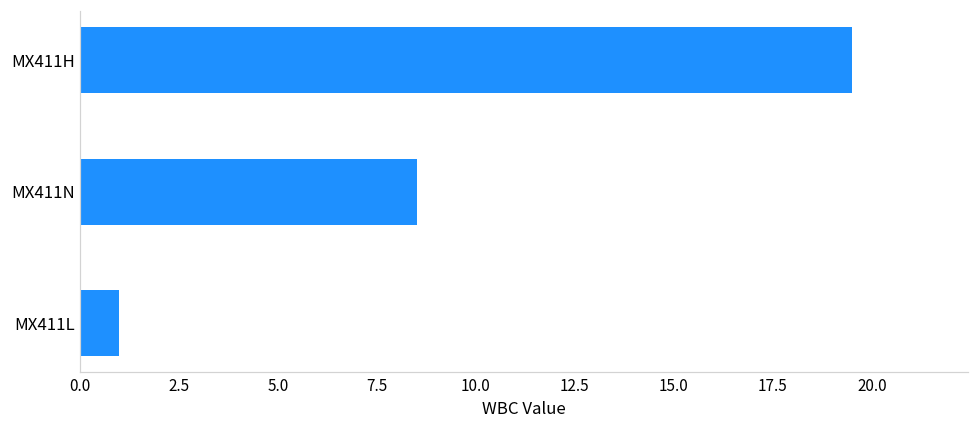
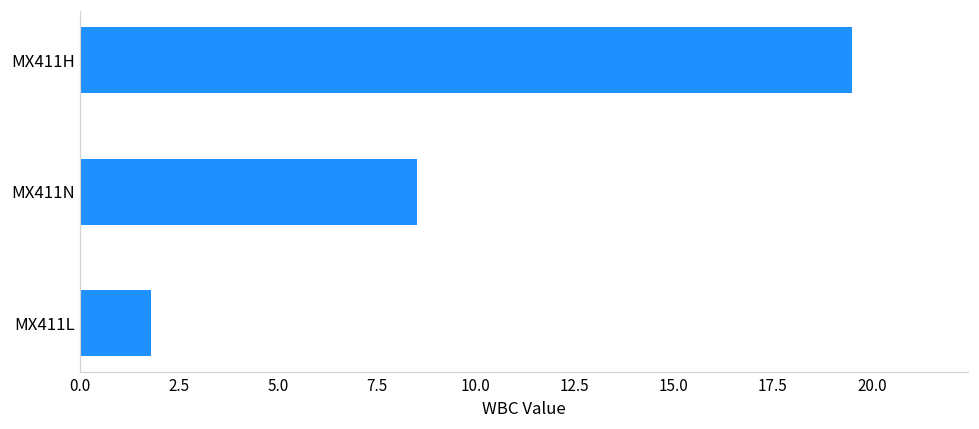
  {
    "MX411H": 19.5,
    "MX411N": 8.5,
-   "MX411L": 1.0
+   "MX411L": 1.8
  }
